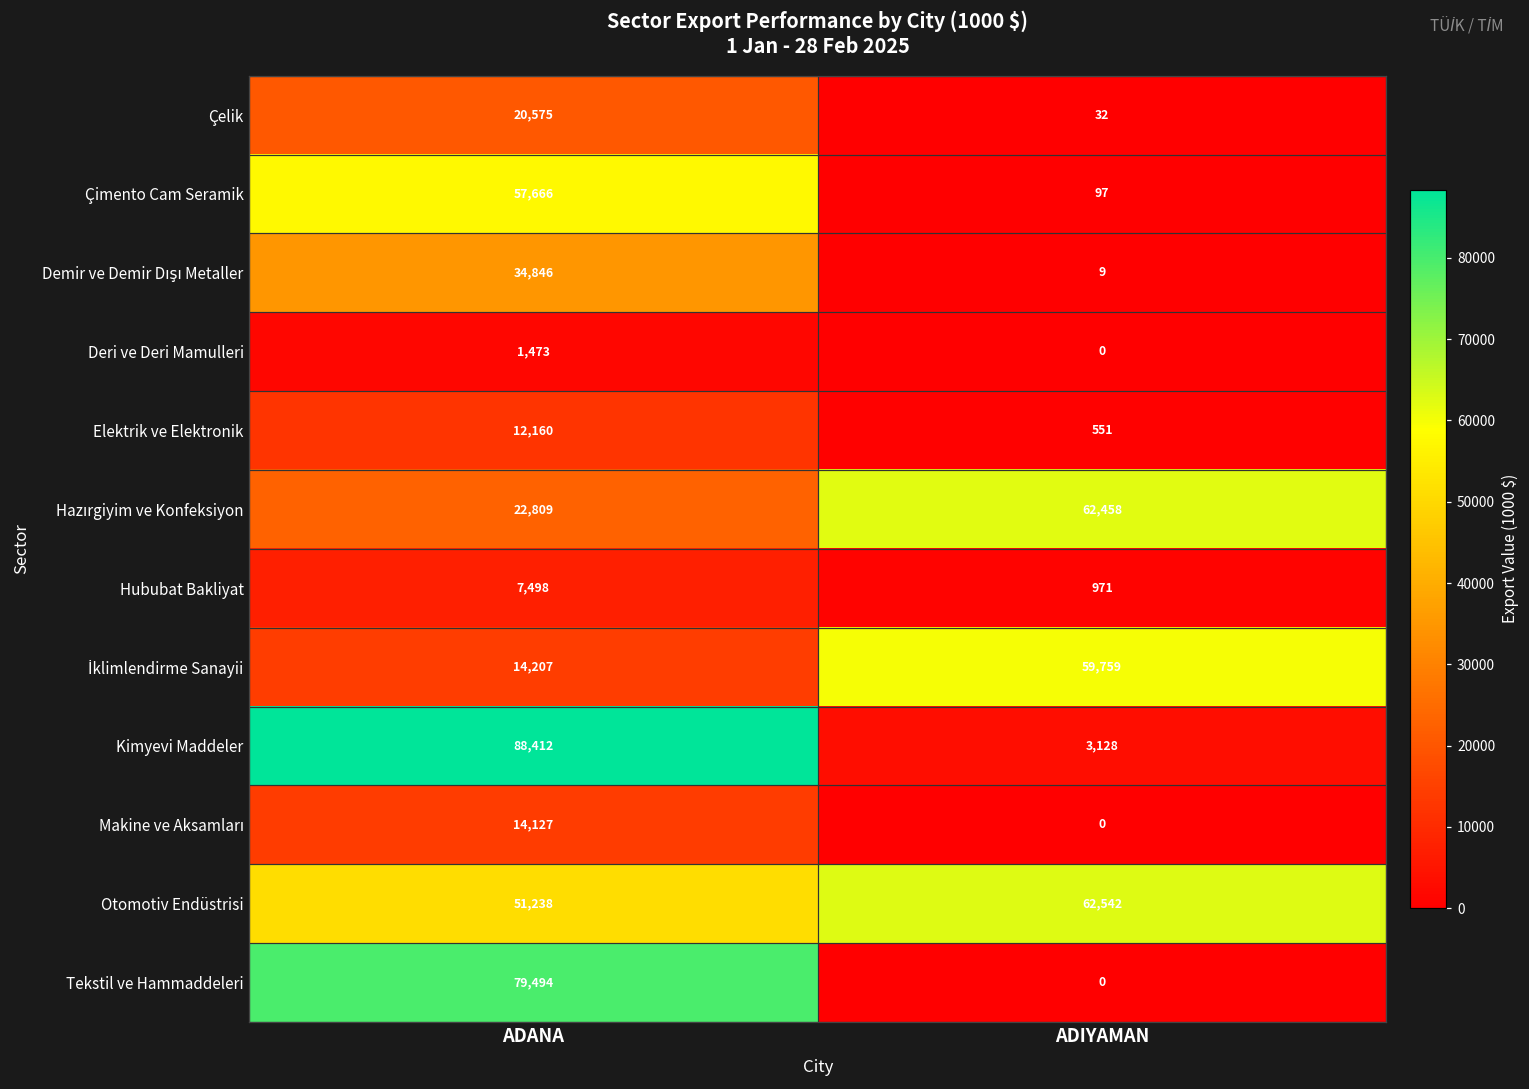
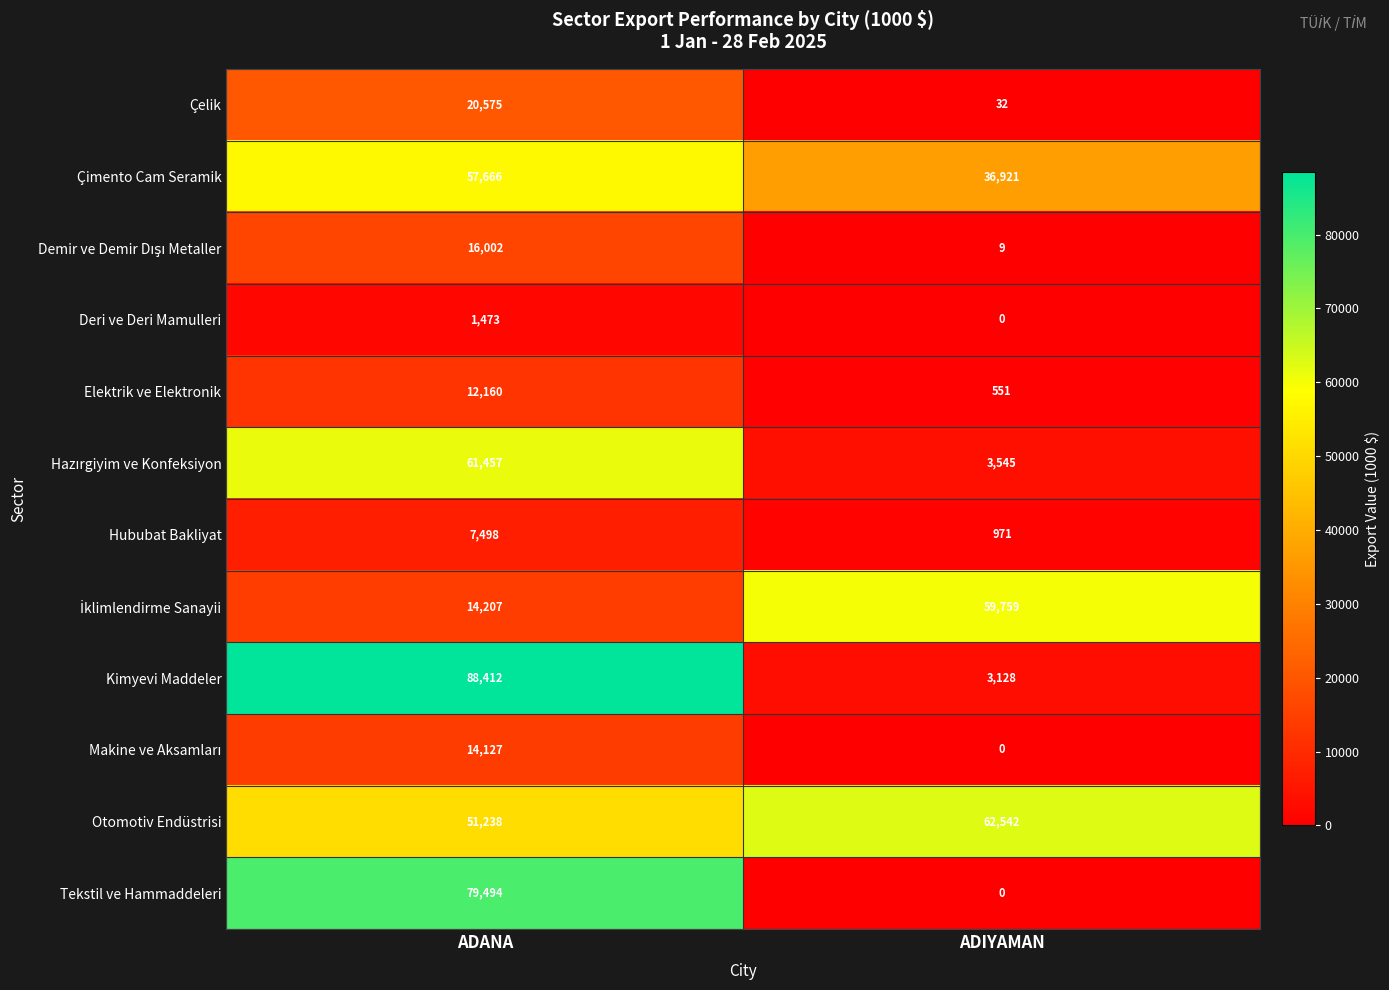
  {
    "Çelik": {
      "ADANA": "20,575",
      "ADIYAMAN": "32"
    },
    "Çimento Cam Seramik": {
      "ADANA": "57,666",
-     "ADIYAMAN": "97"
+     "ADIYAMAN": "36,921"
    },
    "Demir ve Demir Dışı Metaller": {
-     "ADANA": "34,846",
+     "ADANA": "16,002",
      "ADIYAMAN": "9"
    },
    "Deri ve Deri Mamulleri": {
      "ADANA": "1,473",
      "ADIYAMAN": "0"
    },
    "Elektrik ve Elektronik": {
      "ADANA": "12,160",
      "ADIYAMAN": "551"
    },
    "Hazırgiyim ve Konfeksiyon": {
-     "ADANA": "22,809",
-     "ADIYAMAN": "62,458"
+     "ADANA": "61,457",
+     "ADIYAMAN": "3,545"
    },
    "Hububat Bakliyat": {
      "ADANA": "7,498",
      "ADIYAMAN": "971"
    },
    "İklimlendirme Sanayii": {
      "ADANA": "14,207",
      "ADIYAMAN": "59,759"
    },
    "Kimyevi Maddeler": {
      "ADANA": "88,412",
      "ADIYAMAN": "3,128"
    },
    "Makine ve Aksamları": {
      "ADANA": "14,127",
      "ADIYAMAN": "0"
    },
    "Otomotiv Endüstrisi": {
      "ADANA": "51,238",
      "ADIYAMAN": "62,542"
    },
    "Tekstil ve Hammaddeleri": {
      "ADANA": "79,494",
      "ADIYAMAN": "0"
    }
  }
